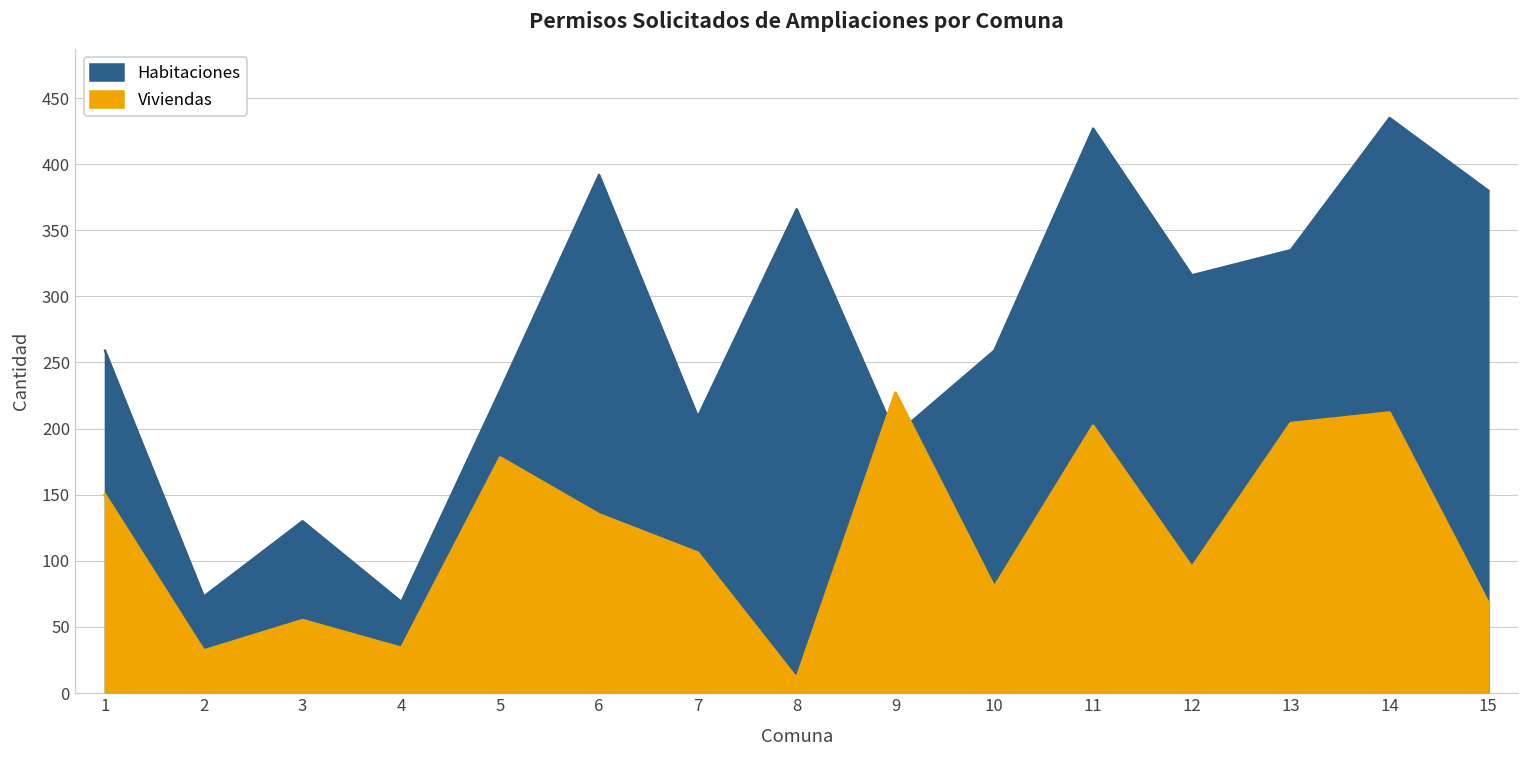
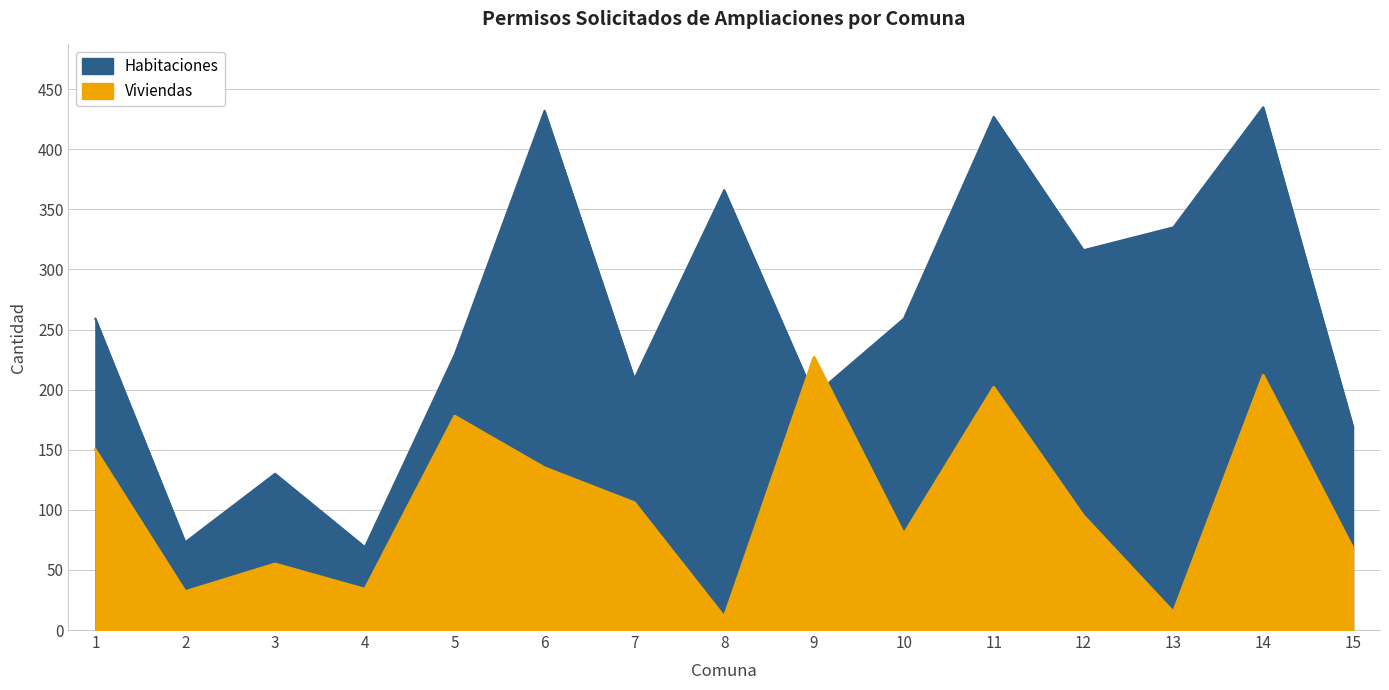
  {
    "Habitaciones": {
      "1": 259,
      "2": 73,
      "3": 130,
      "4": 69,
      "5": 229,
-     "6": 392,
+     "6": 432,
      "7": 209,
      "8": 366,
      "9": 195,
      "10": 259,
      "11": 427,
      "12": 316,
      "13": 335,
      "14": 435,
-     "15": 380
+     "15": 169
    },
    "Viviendas": {
      "1": 150,
      "2": 32,
      "3": 55,
      "4": 34,
      "5": 178,
      "6": 135,
      "7": 106,
      "8": 11,
      "9": 227,
      "10": 80,
      "11": 202,
      "12": 95,
-     "13": 204,
+     "13": 15,
      "14": 212,
      "15": 68
    }
  }
